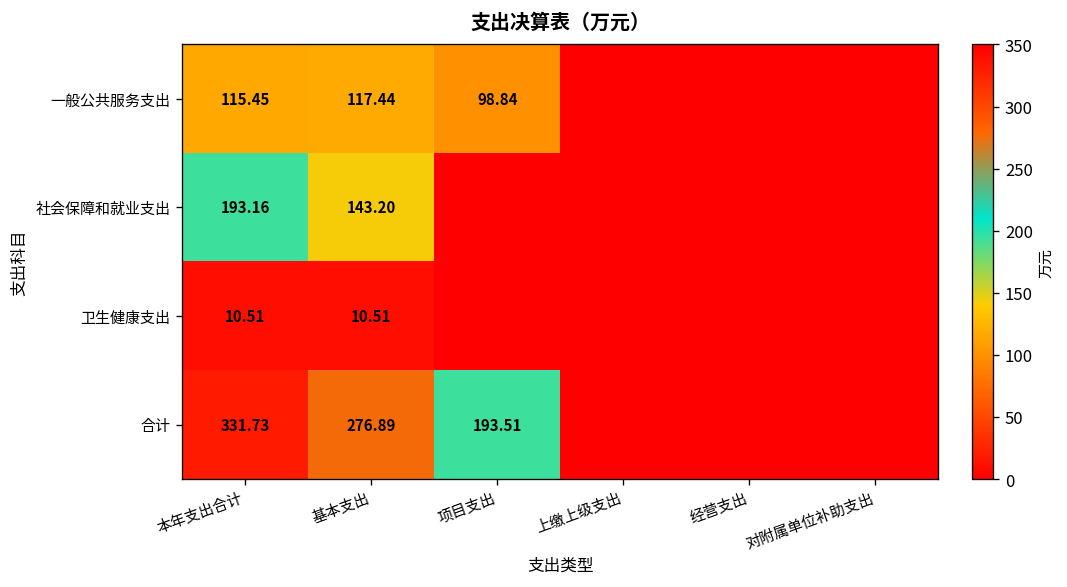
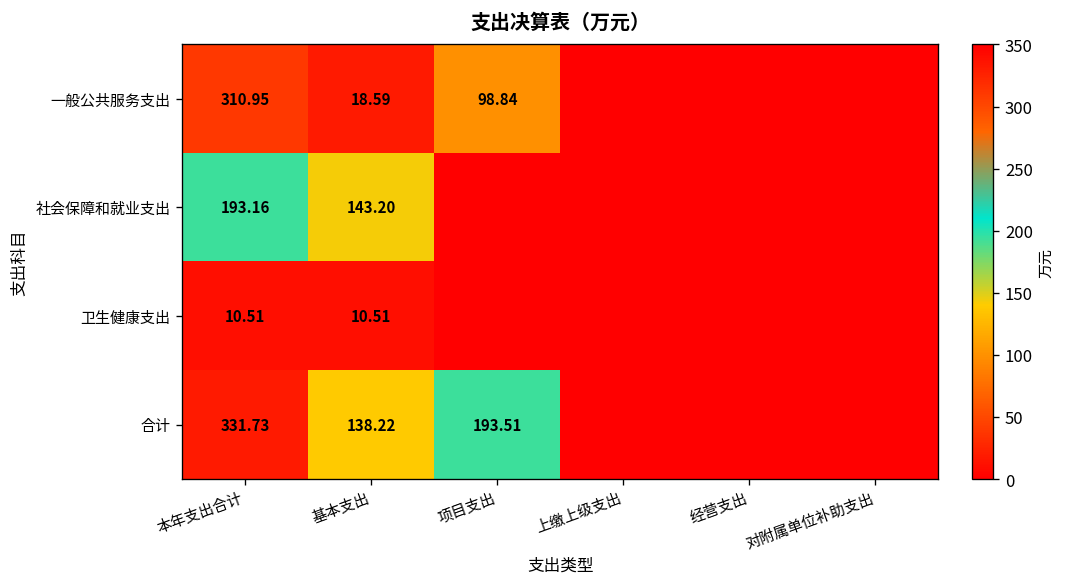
  {
    "一般公共服务支出": {
-     "本年支出合计": 115.45,
-     "基本支出": 117.44,
+     "本年支出合计": 310.95,
+     "基本支出": 18.59,
      "项目支出": 98.84
    },
    "社会保障和就业支出": {
      "本年支出合计": 193.16,
      "基本支出": 143.20
    },
    "卫生健康支出": {
      "本年支出合计": 10.51,
      "基本支出": 10.51
    },
    "合计": {
      "本年支出合计": 331.73,
-     "基本支出": 276.89,
+     "基本支出": 138.22,
      "项目支出": 193.51
    }
  }
